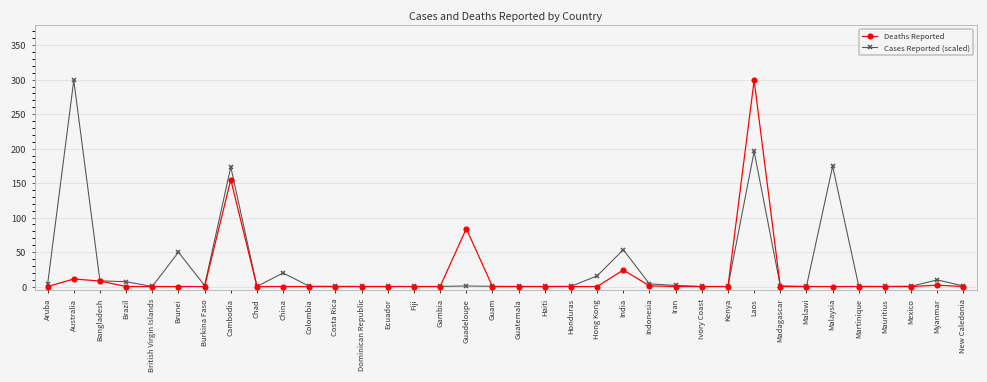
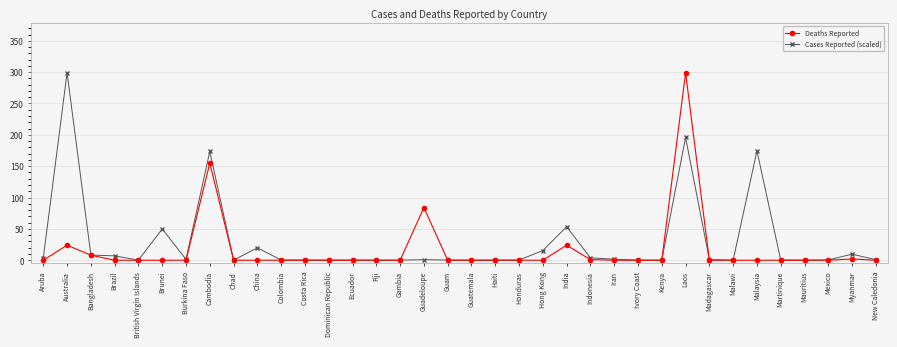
  {
    "Deaths Reported": {
-     "Australia": 10,
+     "Australia": 20,
      "Brazil": 0,
      "Brunei": 0,
      "Cambodia": 160,
      "China": 0,
      "Guadeloupe": 80,
      "Hong Kong": 0,
      "India": 20,
      "Laos": 300,
      "Malaysia": 0,
      "Myanmar": 0
    },
    "Cases Reported (scaled)": {
      "Australia": 300,
      "Brazil": 10,
      "Brunei": 50,
      "Cambodia": 170,
      "China": 20,
      "Guadeloupe": 0,
      "Hong Kong": 20,
      "India": 50,
      "Laos": 200,
      "Malaysia": 170,
      "Myanmar": 10
    }
  }
